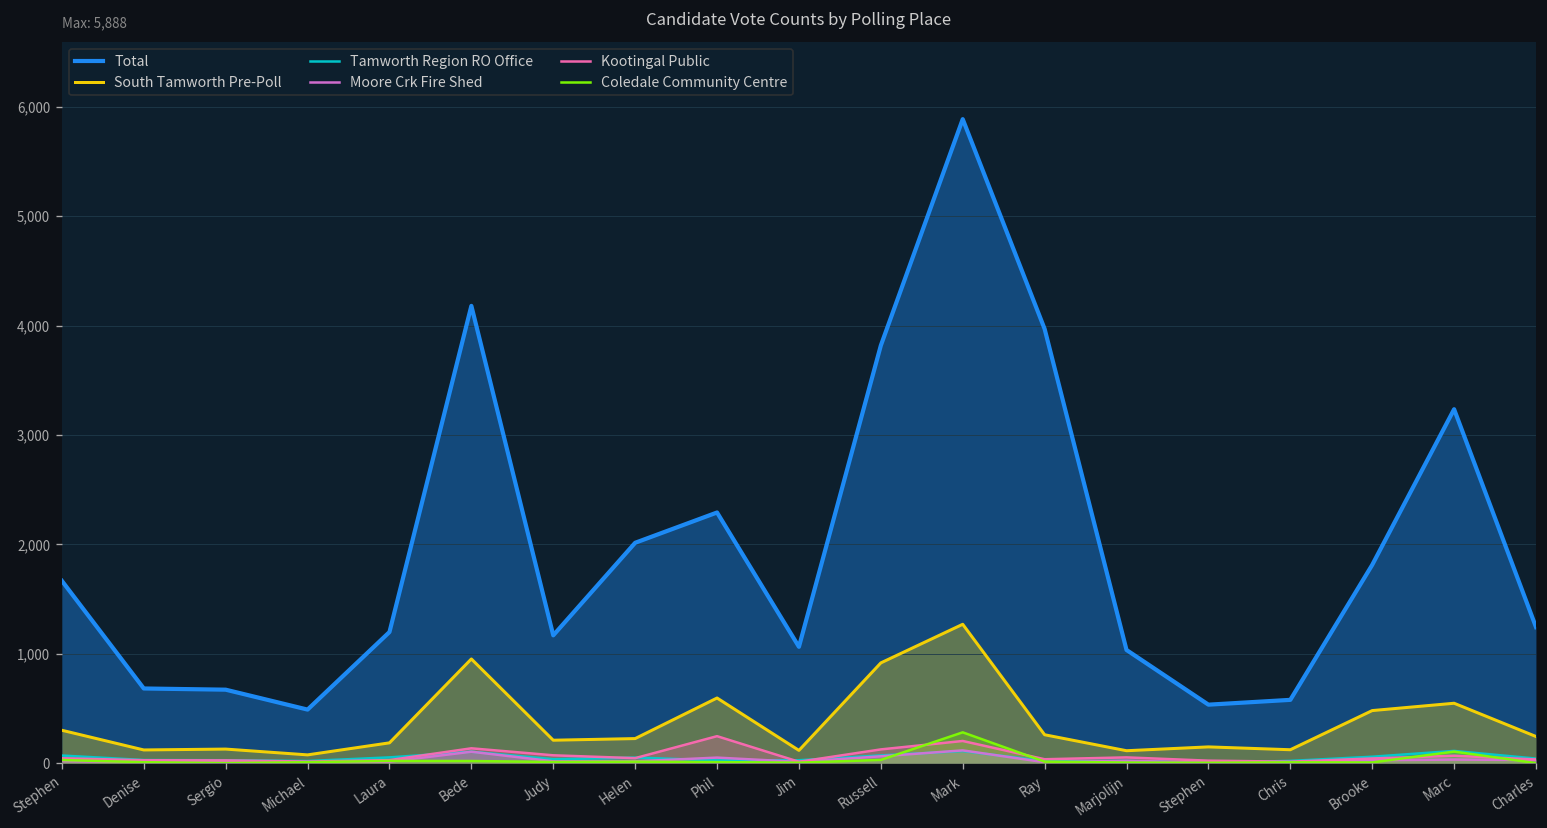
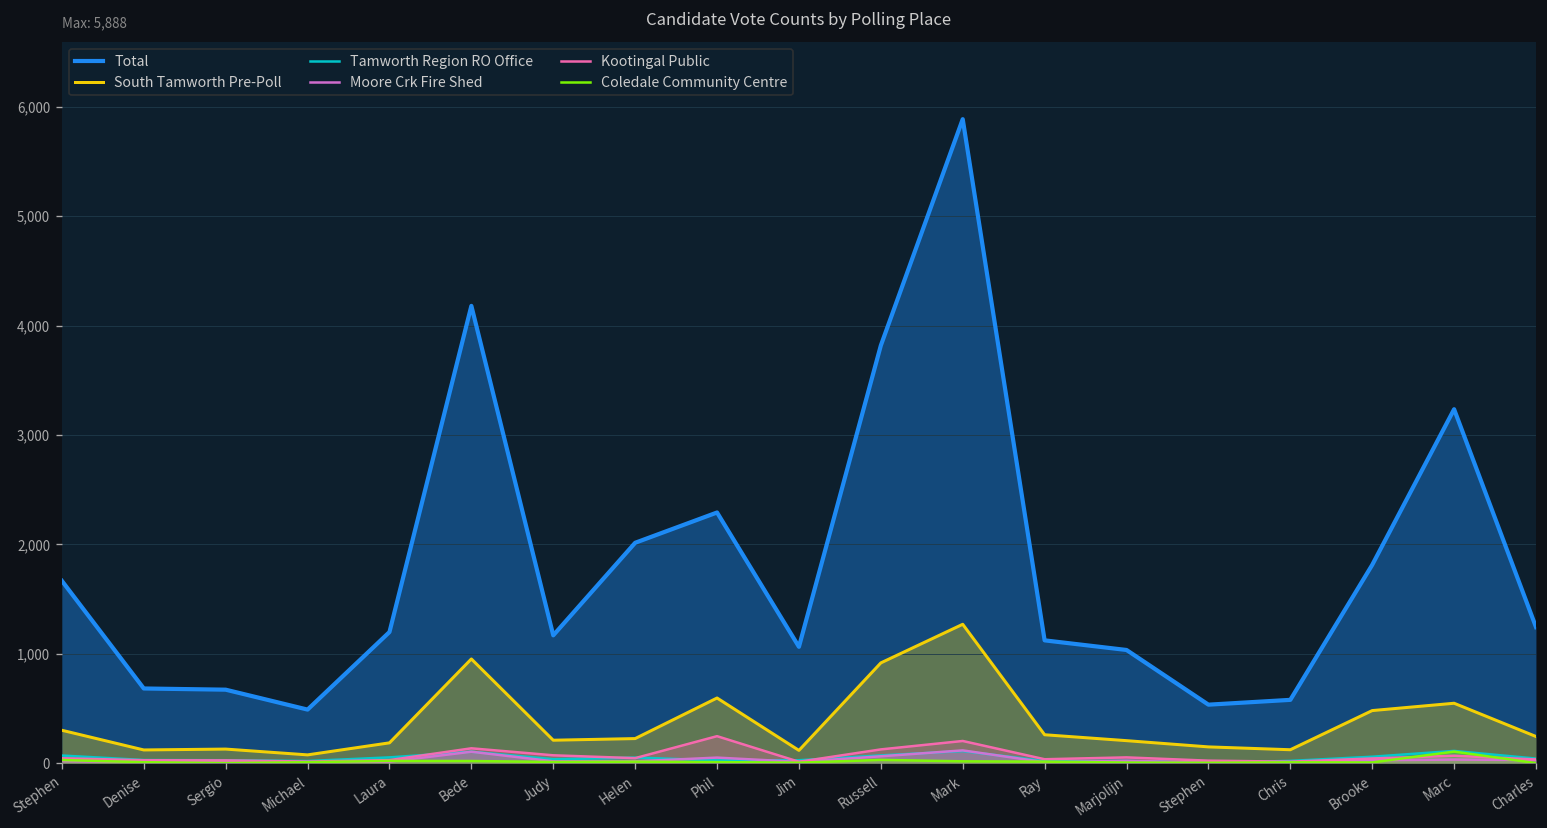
  {
    "Total": {
      "Denise": "700",
      "Sergio": "700",
      "Michael": "500",
      "Laura": "1,200",
      "Bede": "4,200",
      "Judy": "1,200",
      "Helen": "2,000",
      "Phil": "2,300",
      "Jim": "1,100",
      "Russell": "3,800",
      "Mark": "5,900",
-     "Ray": "4,000",
+     "Ray": "1,100",
      "Marjolijn": "1,000",
      "Chris": "600",
      "Brooke": "1,800",
      "Marc": "3,200",
      "Charles": "1,200"
    },
    "South Tamworth Pre-Poll": {
      "Denise": "100",
      "Sergio": "100",
      "Michael": "100",
      "Laura": "200",
      "Bede": "1,000",
      "Judy": "200",
      "Helen": "200",
      "Phil": "600",
      "Jim": "100",
      "Russell": "900",
      "Mark": "1,300",
      "Ray": "300",
-     "Marjolijn": "100",
+     "Marjolijn": "200",
      "Chris": "100",
      "Brooke": "500",
      "Marc": "500",
      "Charles": "200"
    },
    "Coledale Community Centre": {
      "Bede": "0",
      "Russell": "0",
-     "Mark": "300",
+     "Mark": "0",
      "Charles": "0"
    }
  }
